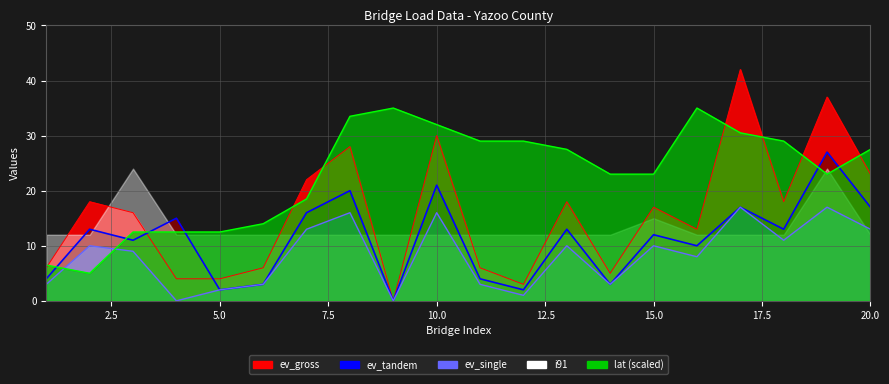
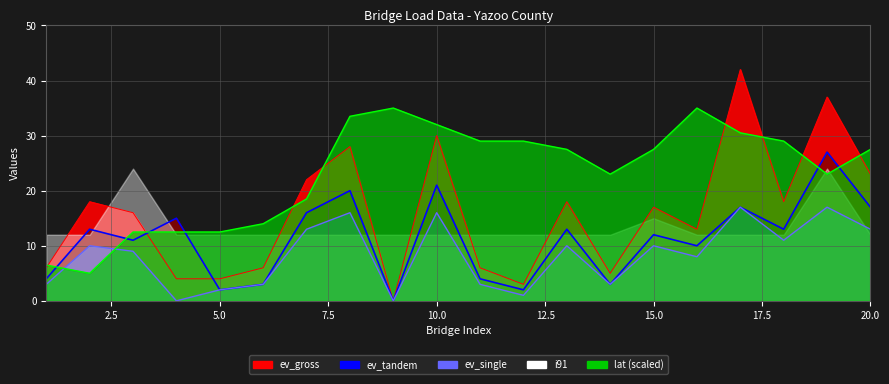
  {
    "ev_gross": {
      "5.0": 4,
      "10.0": 30,
      "15.0": 17,
      "20.0": 23
    },
    "i91": {
      "5.0": 12,
      "10.0": 12,
      "15.0": 15,
      "20.0": 12
    },
    "lat (scaled)": {
      "5.0": 13,
      "10.0": 32,
-     "15.0": 23,
+     "15.0": 28,
      "20.0": 28
    }
  }
